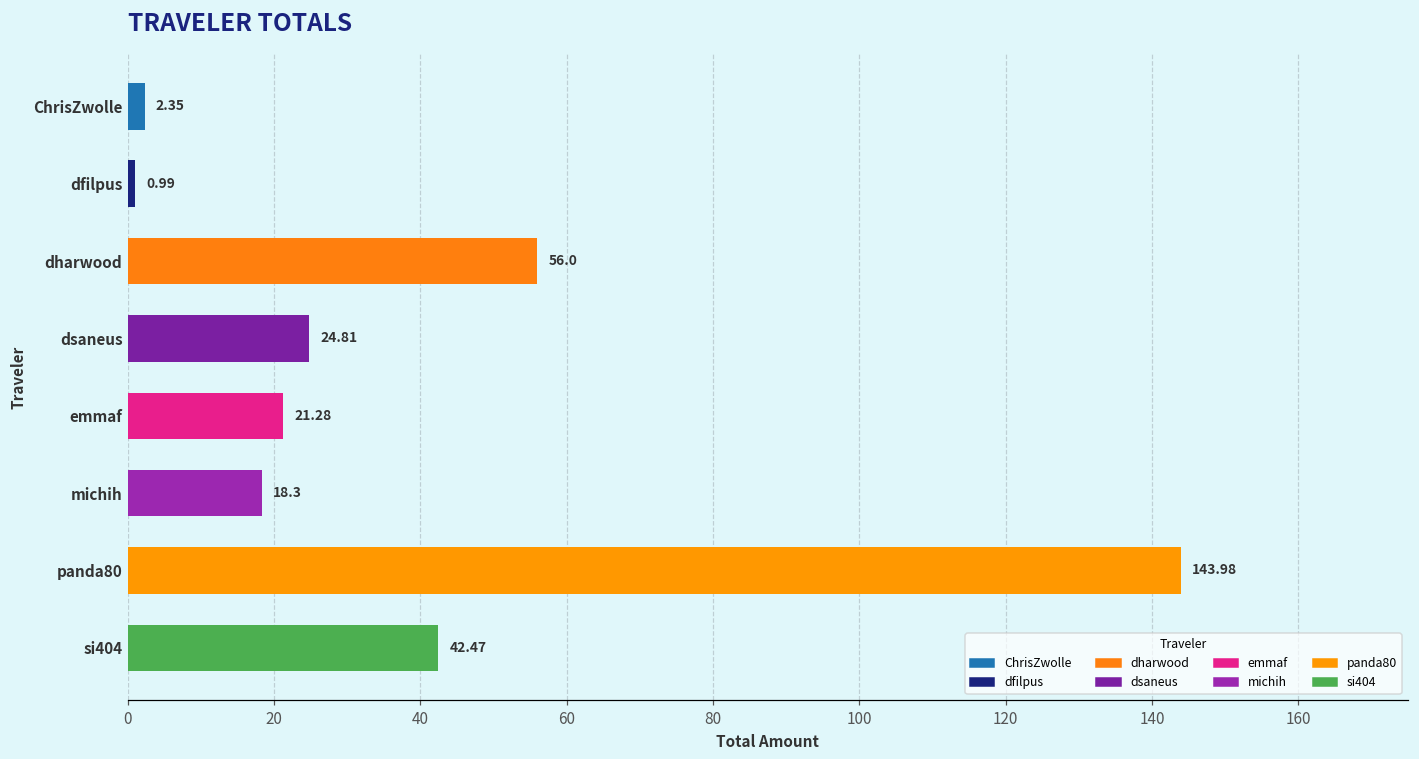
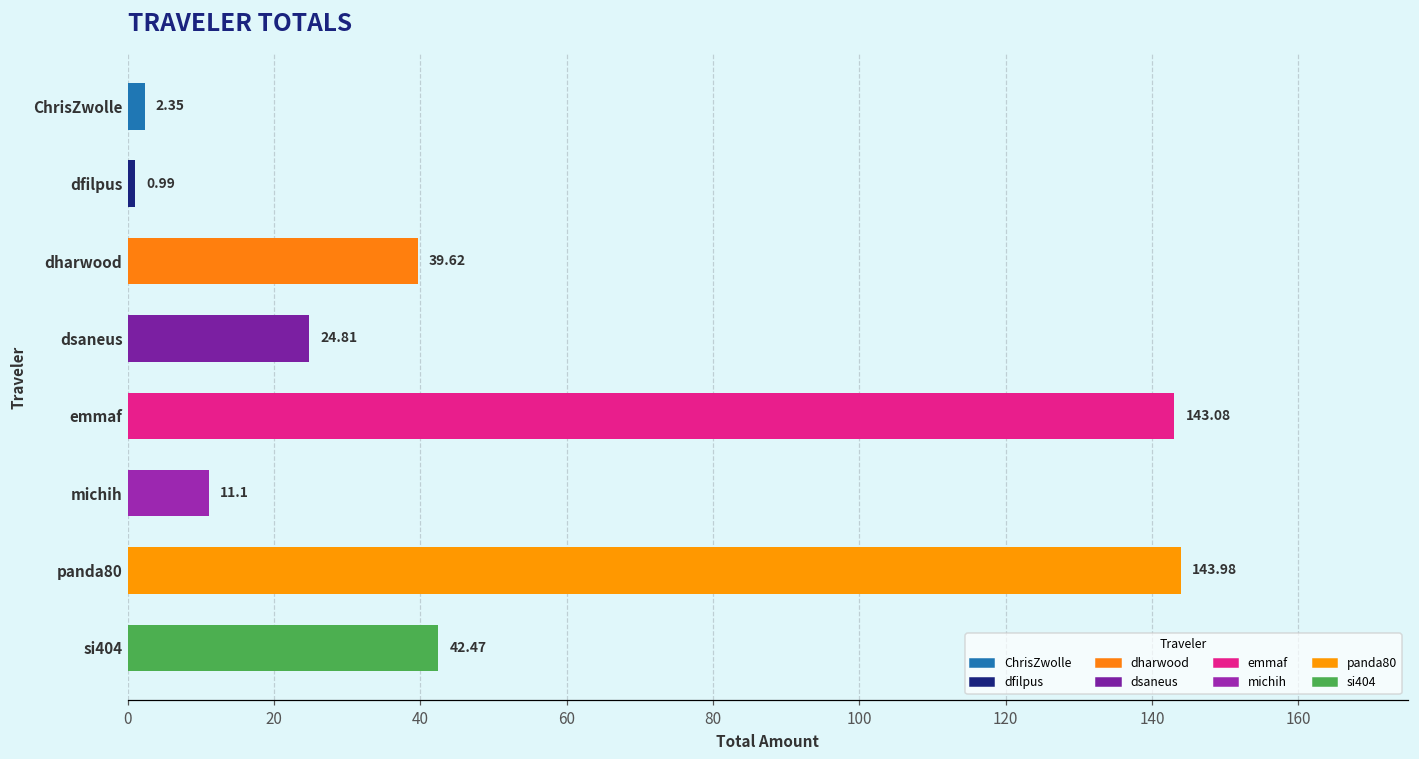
  {
    "ChrisZwolle": 2.35,
    "dfilpus": 0.99,
-   "dharwood": 56.0,
+   "dharwood": 39.62,
    "dsaneus": 24.81,
-   "emmaf": 21.28,
-   "michih": 18.3,
+   "emmaf": 143.08,
+   "michih": 11.1,
    "panda80": 143.98,
    "si404": 42.47
  }
